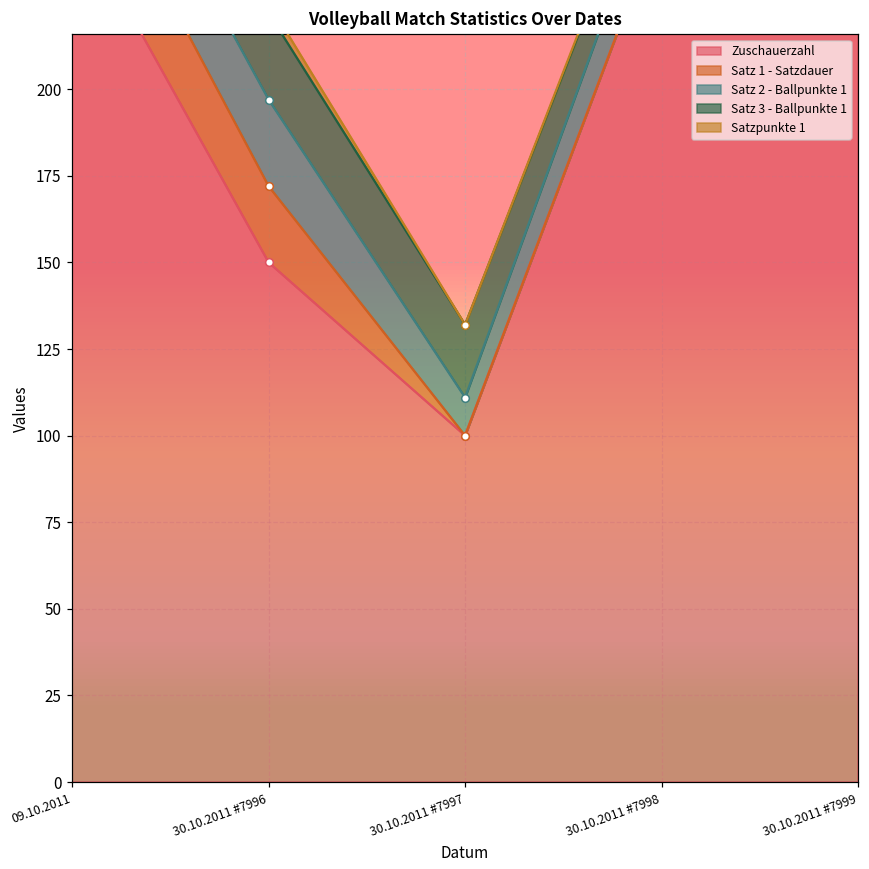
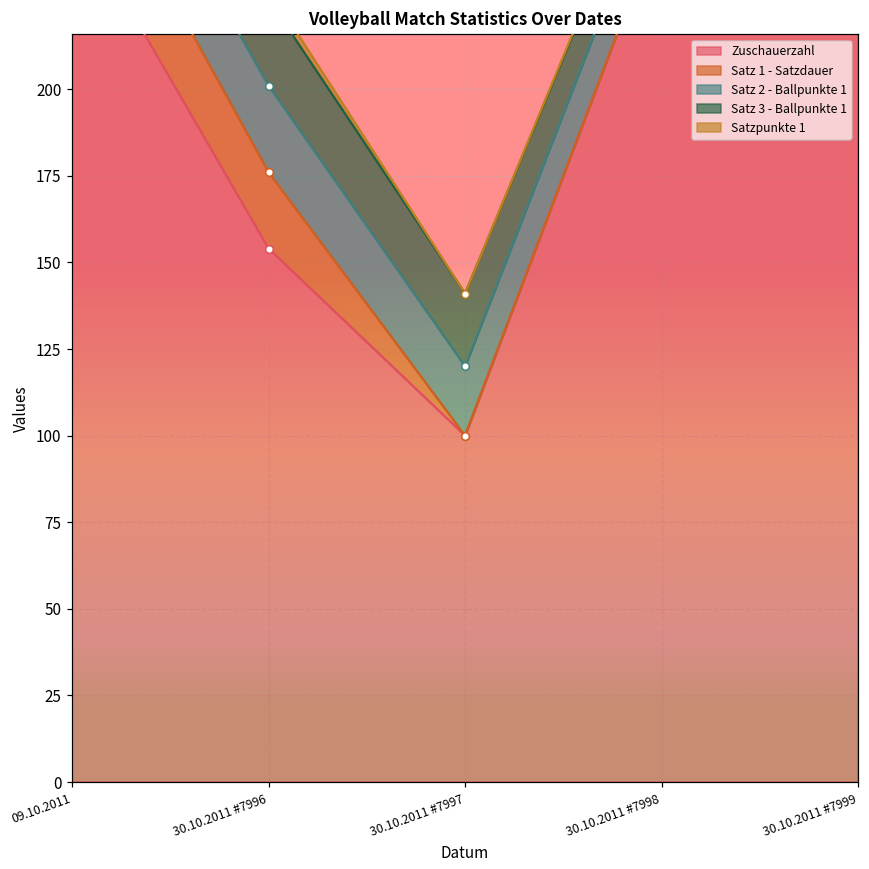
  {
    "Zuschauerzahl": {
-     "30.10.2011 #7996": 150
+     "30.10.2011 #7996": 154
    },
    "Satz 2 - Ballpunkte 1": {
      "30.10.2011 #7996": 25,
-     "30.10.2011 #7997": 11
+     "30.10.2011 #7997": 20
    }
  }
